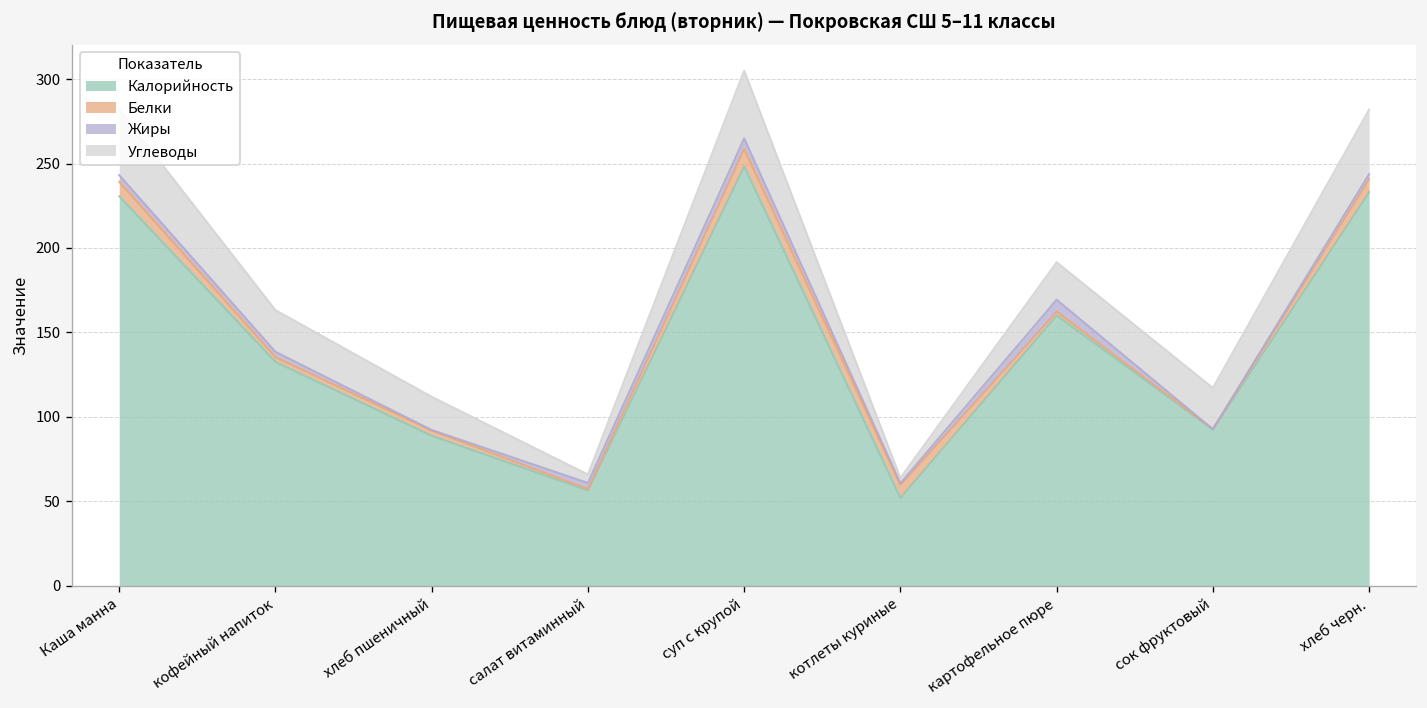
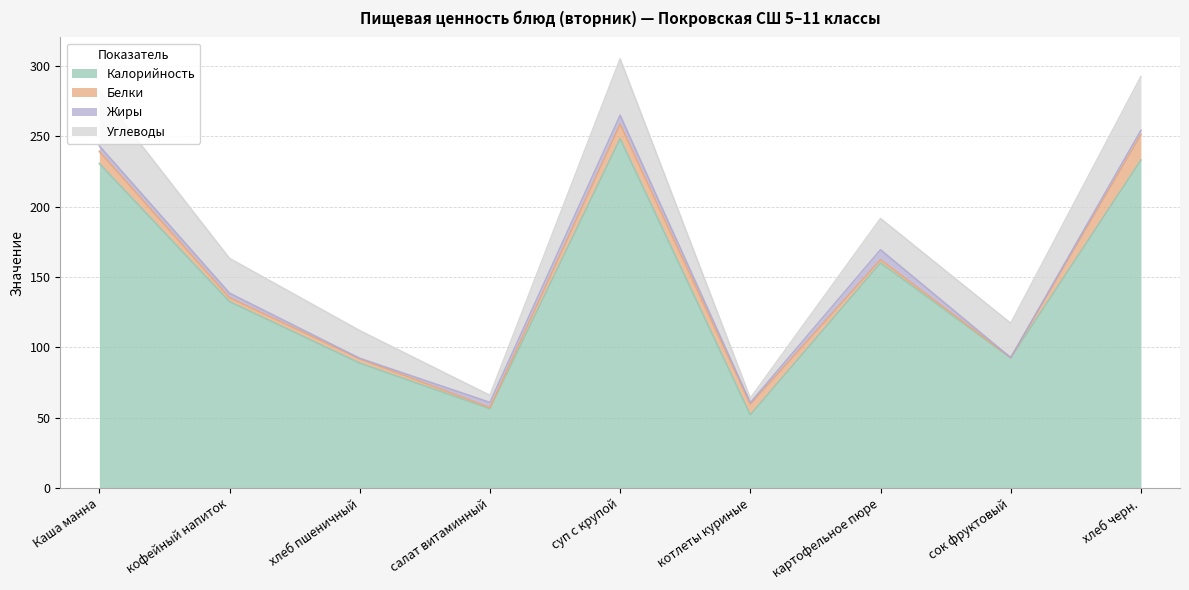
  {
    "Белки": {
      "Каша манна": 9,
      "кофейный напиток": 3,
      "суп с крупой": 10,
      "картофельное пюре": 2,
-     "хлеб черн.": 8
+     "хлеб черн.": 18
    }
  }
